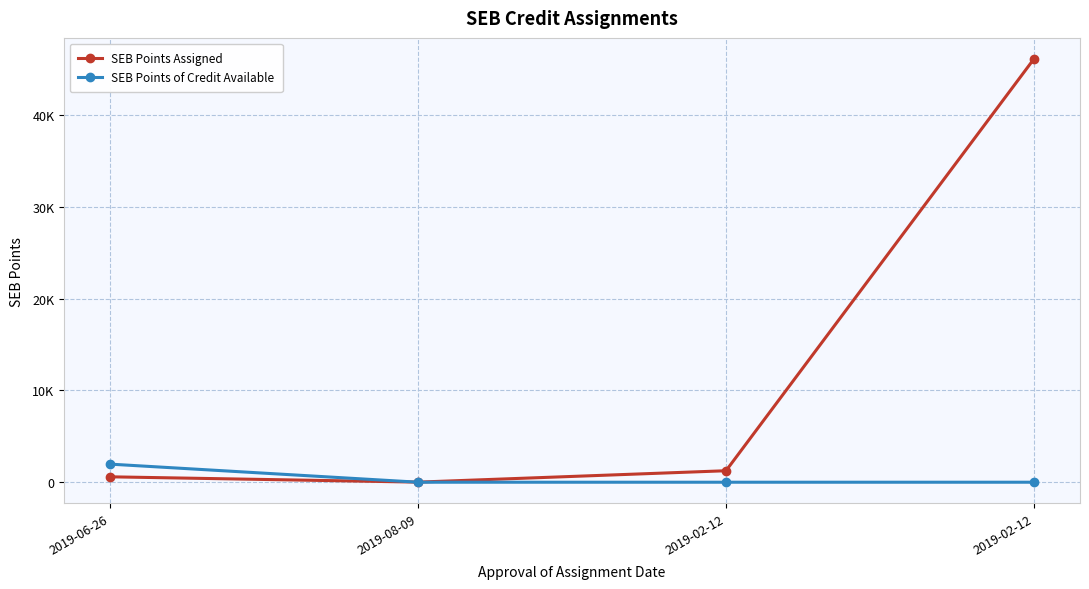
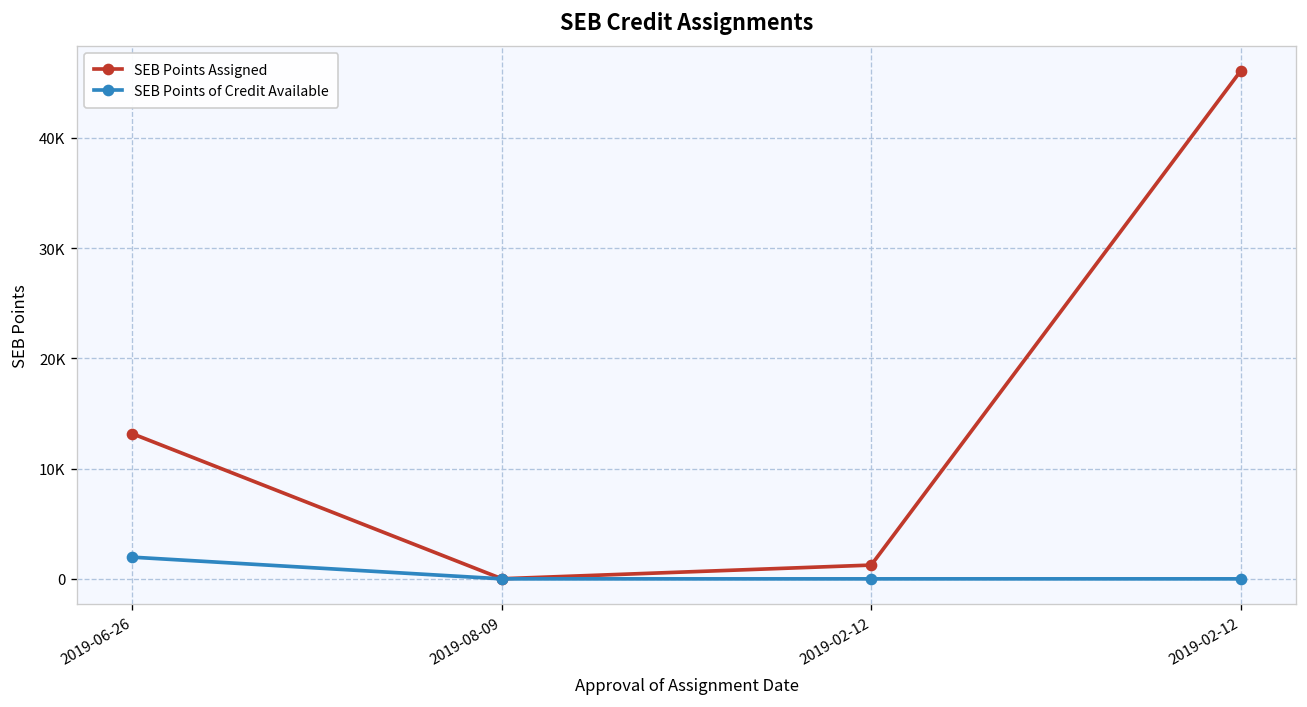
  {
    "SEB Points Assigned": {
-     "2019-06-26": 1000
+     "2019-06-26": 13000
    },
    "SEB Points of Credit Available": {
      "2019-06-26": 2000
    }
  }
